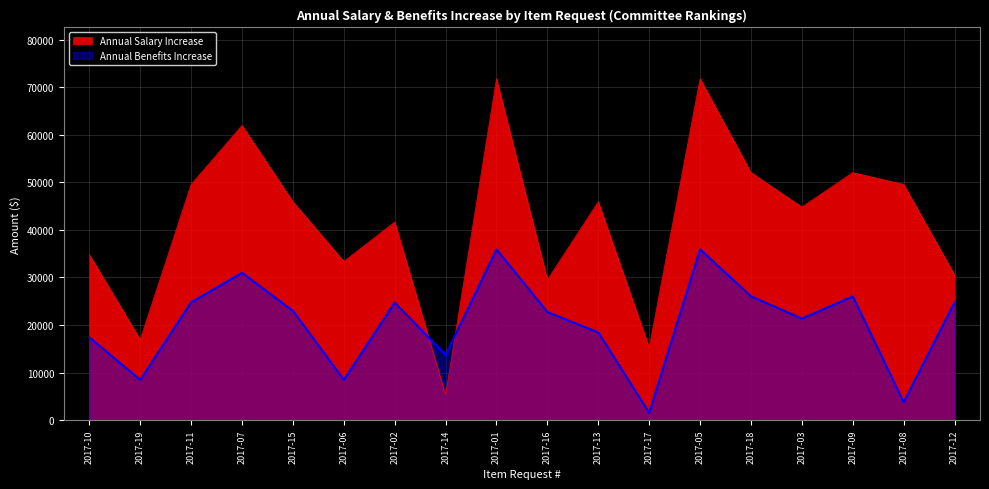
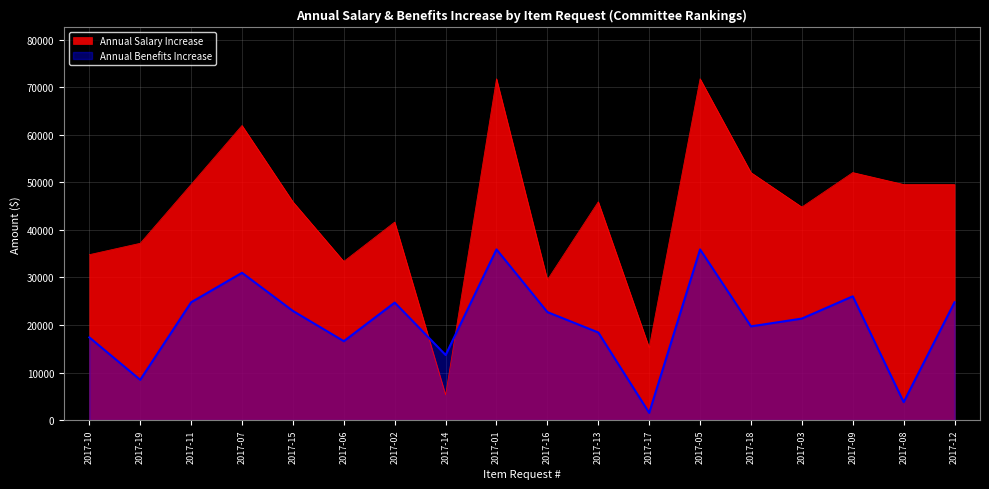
  {
    "Annual Salary Increase": {
      "2017-10": 35000,
-     "2017-19": 17000,
+     "2017-19": 37000,
      "2017-11": 50000,
      "2017-07": 62000,
      "2017-15": 46000,
      "2017-06": 33000,
      "2017-02": 42000,
      "2017-14": 5000,
      "2017-01": 72000,
      "2017-16": 30000,
      "2017-13": 46000,
      "2017-17": 15000,
      "2017-05": 72000,
      "2017-18": 52000,
      "2017-03": 45000,
      "2017-09": 52000,
      "2017-08": 50000,
-     "2017-12": 31000
+     "2017-12": 50000
    },
    "Annual Benefits Increase": {
      "2017-10": 17000,
      "2017-19": 8000,
      "2017-11": 25000,
      "2017-07": 31000,
      "2017-15": 23000,
-     "2017-06": 8000,
+     "2017-06": 17000,
      "2017-02": 25000,
      "2017-14": 14000,
      "2017-01": 36000,
      "2017-16": 23000,
      "2017-13": 18000,
      "2017-17": 2000,
      "2017-05": 36000,
-     "2017-18": 26000,
+     "2017-18": 20000,
      "2017-03": 21000,
      "2017-09": 26000,
      "2017-08": 4000,
      "2017-12": 25000
    }
  }
